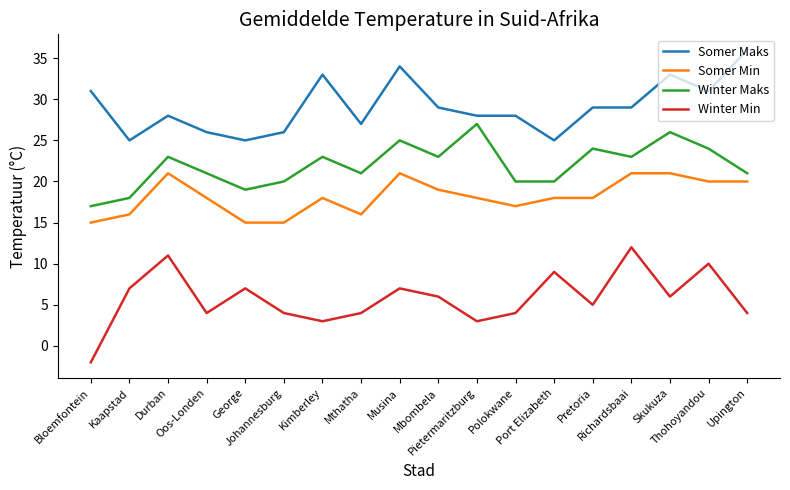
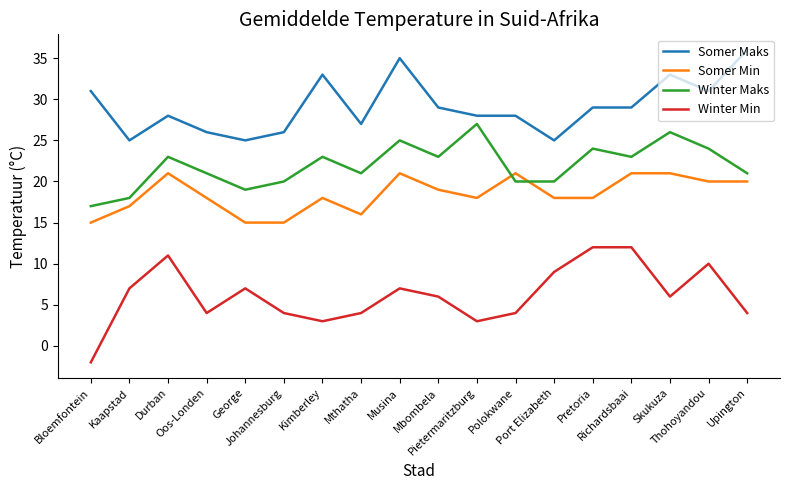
  {
    "Somer Maks": {
      "Bloemfontein": 31,
      "Kaapstad": 25,
      "Durban": 28,
      "Oos-Londen": 26,
      "George": 25,
      "Johannesburg": 26,
      "Kimberley": 33,
      "Mthatha": 27,
-     "Musina": 34,
+     "Musina": 35,
      "Mbombela": 29,
      "Pietermaritzburg": 28,
      "Polokwane": 28,
      "Port Elizabeth": 25,
      "Pretoria": 29,
      "Richardsbaai": 29
    },
    "Somer Min": {
      "Bloemfontein": 15,
-     "Kaapstad": 16,
+     "Kaapstad": 17,
      "Durban": 21,
      "Oos-Londen": 18,
      "George": 15,
      "Johannesburg": 15,
      "Kimberley": 18,
      "Mthatha": 16,
      "Musina": 21,
      "Mbombela": 19,
      "Pietermaritzburg": 18,
-     "Polokwane": 17,
+     "Polokwane": 21,
      "Port Elizabeth": 18,
      "Pretoria": 18,
      "Richardsbaai": 21,
      "Skukuza": 21,
      "Thohoyandou": 20,
      "Upington": 20
    },
    "Winter Maks": {
      "Bloemfontein": 17,
      "Kaapstad": 18,
      "Durban": 23,
      "Oos-Londen": 21,
      "George": 19,
      "Johannesburg": 20,
      "Kimberley": 23,
      "Mthatha": 21,
      "Musina": 25,
      "Mbombela": 23,
      "Pietermaritzburg": 27,
      "Polokwane": 20,
      "Port Elizabeth": 20,
      "Pretoria": 24,
      "Richardsbaai": 23,
      "Skukuza": 26,
      "Thohoyandou": 24,
      "Upington": 21
    },
    "Winter Min": {
      "Bloemfontein": -2,
      "Kaapstad": 7,
      "Durban": 11,
      "Oos-Londen": 4,
      "George": 7,
      "Johannesburg": 4,
      "Kimberley": 3,
      "Mthatha": 4,
      "Musina": 7,
      "Mbombela": 6,
      "Pietermaritzburg": 3,
      "Polokwane": 4,
      "Port Elizabeth": 9,
-     "Pretoria": 5,
+     "Pretoria": 12,
      "Richardsbaai": 12,
      "Skukuza": 6,
      "Thohoyandou": 10,
      "Upington": 4
    }
  }
